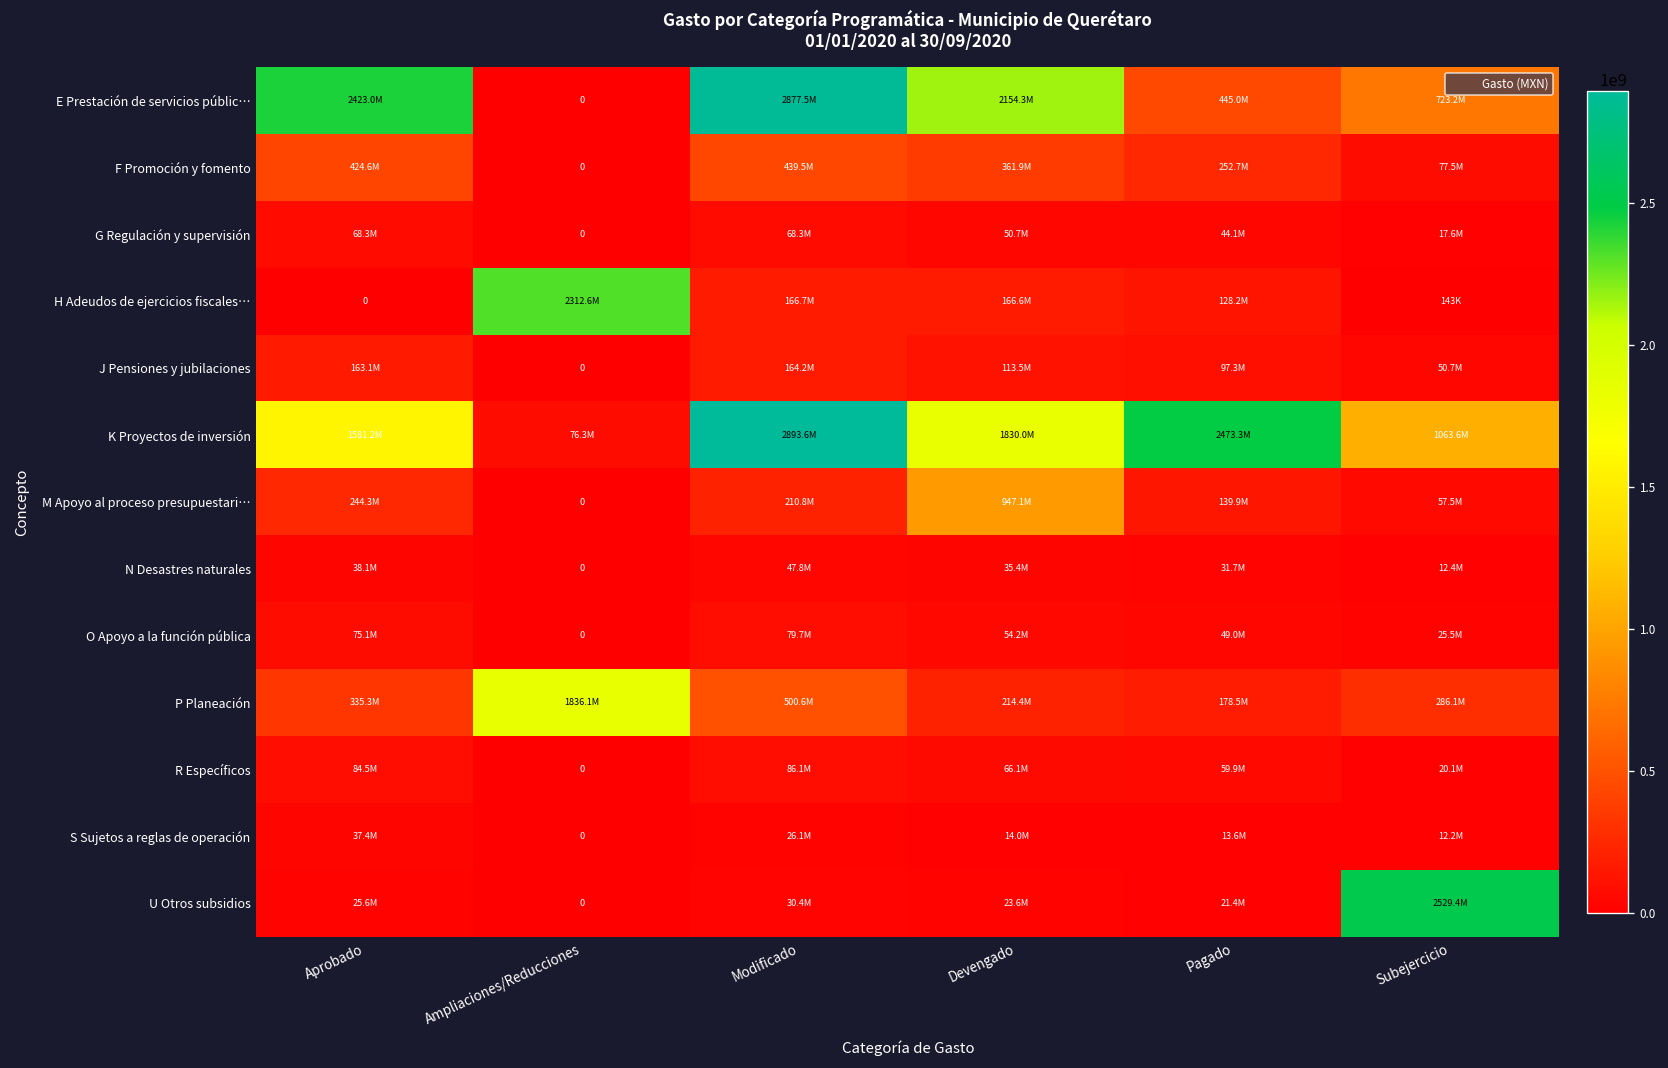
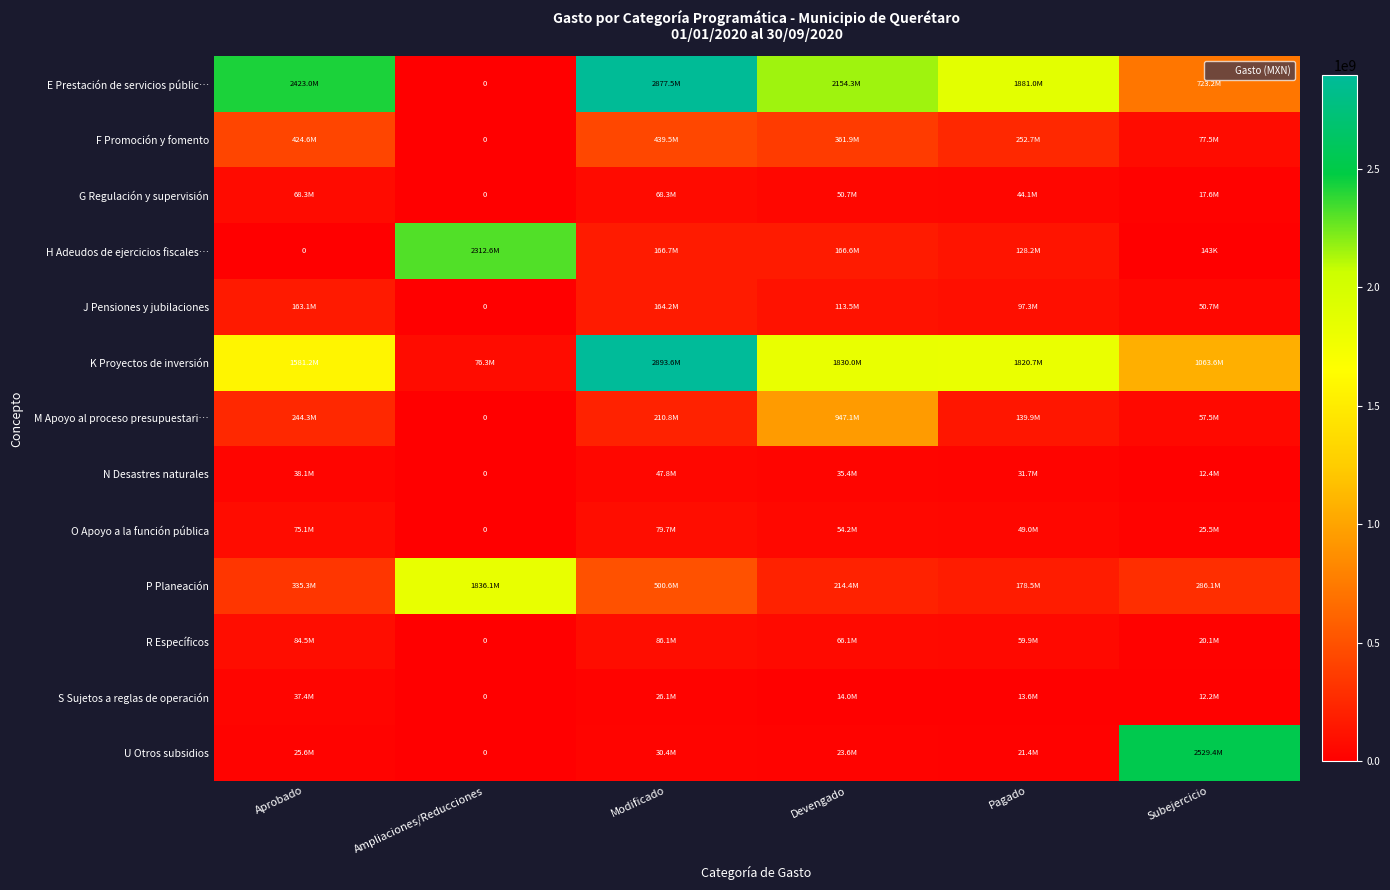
  {
    "E Prestación de servicios públic…": {
      "Aprobado": "2423.0M",
      "Ampliaciones/Reducciones": "0",
      "Modificado": "2877.5M",
      "Devengado": "2154.3M",
-     "Pagado": "445.0M",
+     "Pagado": "1881.0M",
      "Subejercicio": "723.2M"
    },
    "F Promoción y fomento": {
      "Aprobado": "424.6M",
      "Ampliaciones/Reducciones": "0",
      "Modificado": "439.5M",
      "Devengado": "361.9M",
      "Pagado": "252.7M",
      "Subejercicio": "77.5M"
    },
    "G Regulación y supervisión": {
      "Aprobado": "68.3M",
      "Ampliaciones/Reducciones": "0",
      "Modificado": "68.3M",
      "Devengado": "50.7M",
      "Pagado": "44.1M",
      "Subejercicio": "17.6M"
    },
    "H Adeudos de ejercicios fiscales…": {
      "Aprobado": "0",
      "Ampliaciones/Reducciones": "2312.6M",
      "Modificado": "166.7M",
      "Devengado": "166.6M",
      "Pagado": "128.2M",
      "Subejercicio": "143K"
    },
    "J Pensiones y jubilaciones": {
      "Aprobado": "163.1M",
      "Ampliaciones/Reducciones": "0",
      "Modificado": "164.2M",
      "Devengado": "113.5M",
      "Pagado": "97.3M",
      "Subejercicio": "50.7M"
    },
    "K Proyectos de inversión": {
      "Aprobado": "1581.2M",
      "Ampliaciones/Reducciones": "76.3M",
      "Modificado": "2893.6M",
      "Devengado": "1830.0M",
-     "Pagado": "2473.3M",
+     "Pagado": "1820.7M",
      "Subejercicio": "1063.6M"
    },
    "M Apoyo al proceso presupuestari…": {
      "Aprobado": "244.3M",
      "Ampliaciones/Reducciones": "0",
      "Modificado": "210.8M",
      "Devengado": "947.1M",
      "Pagado": "139.9M",
      "Subejercicio": "57.5M"
    },
    "N Desastres naturales": {
      "Aprobado": "38.1M",
      "Ampliaciones/Reducciones": "0",
      "Modificado": "47.8M",
      "Devengado": "35.4M",
      "Pagado": "31.7M",
      "Subejercicio": "12.4M"
    },
    "O Apoyo a la función pública": {
      "Aprobado": "75.1M",
      "Ampliaciones/Reducciones": "0",
      "Modificado": "79.7M",
      "Devengado": "54.2M",
      "Pagado": "49.0M",
      "Subejercicio": "25.5M"
    },
    "P Planeación": {
      "Aprobado": "335.3M",
      "Ampliaciones/Reducciones": "1836.1M",
      "Modificado": "500.6M",
      "Devengado": "214.4M",
      "Pagado": "178.5M",
      "Subejercicio": "286.1M"
    },
    "R Específicos": {
      "Aprobado": "84.5M",
      "Ampliaciones/Reducciones": "0",
      "Modificado": "86.1M",
      "Devengado": "66.1M",
      "Pagado": "59.9M",
      "Subejercicio": "20.1M"
    },
    "S Sujetos a reglas de operación": {
      "Aprobado": "37.4M",
      "Ampliaciones/Reducciones": "0",
      "Modificado": "26.1M",
      "Devengado": "14.0M",
      "Pagado": "13.6M",
      "Subejercicio": "12.2M"
    },
    "U Otros subsidios": {
      "Aprobado": "25.6M",
      "Ampliaciones/Reducciones": "0",
      "Modificado": "30.4M",
      "Devengado": "23.6M",
      "Pagado": "21.4M",
      "Subejercicio": "2529.4M"
    }
  }
